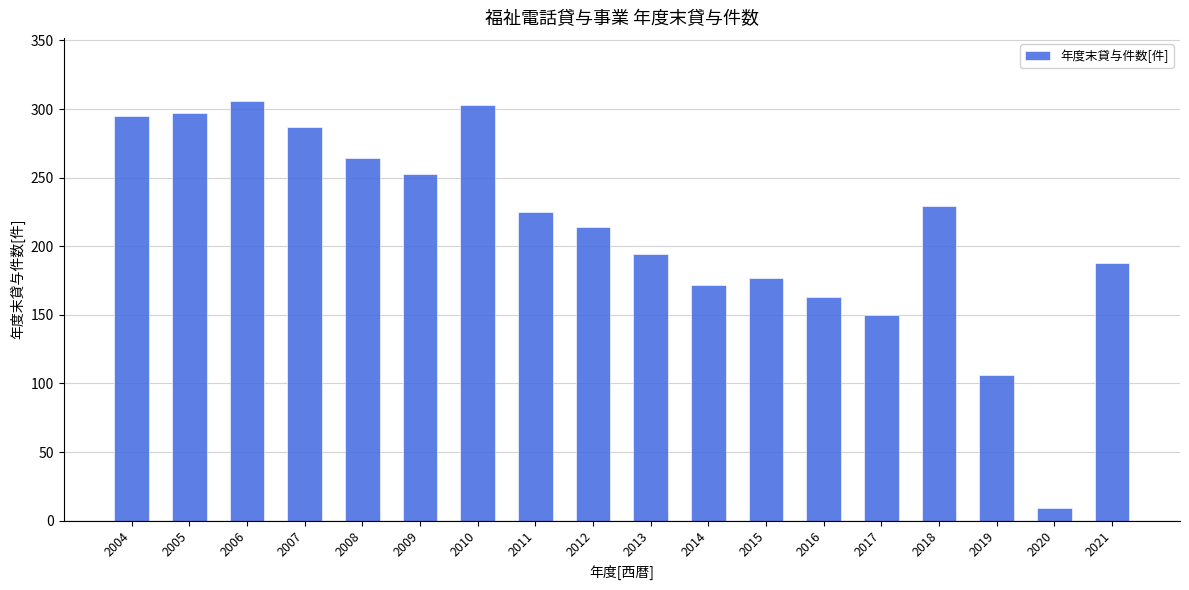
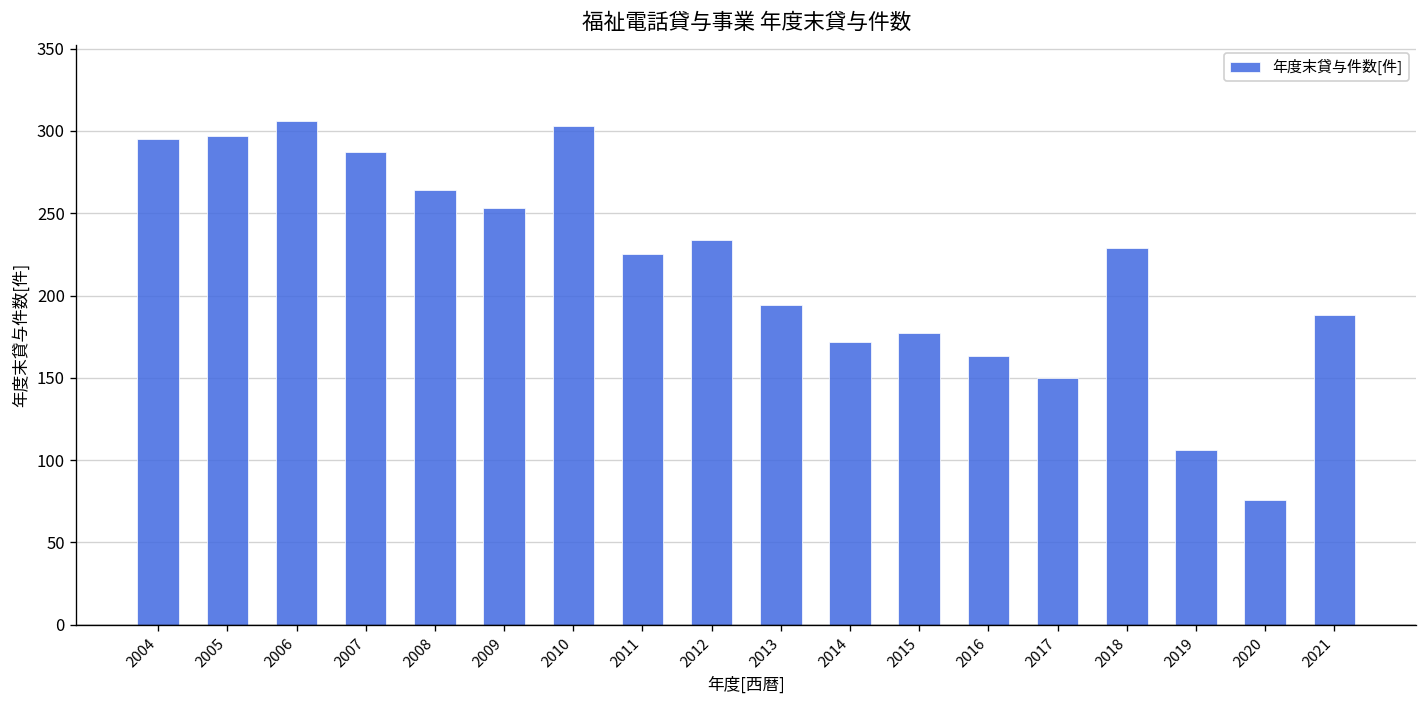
  {
    "2004": 295,
    "2005": 297,
    "2006": 306,
    "2007": 287,
    "2008": 264,
    "2009": 253,
    "2010": 303,
    "2011": 225,
-   "2012": 214,
+   "2012": 234,
    "2013": 194,
    "2014": 172,
    "2015": 177,
    "2016": 163,
    "2017": 150,
    "2018": 229,
    "2019": 106,
-   "2020": 9,
+   "2020": 76,
    "2021": 188
  }
